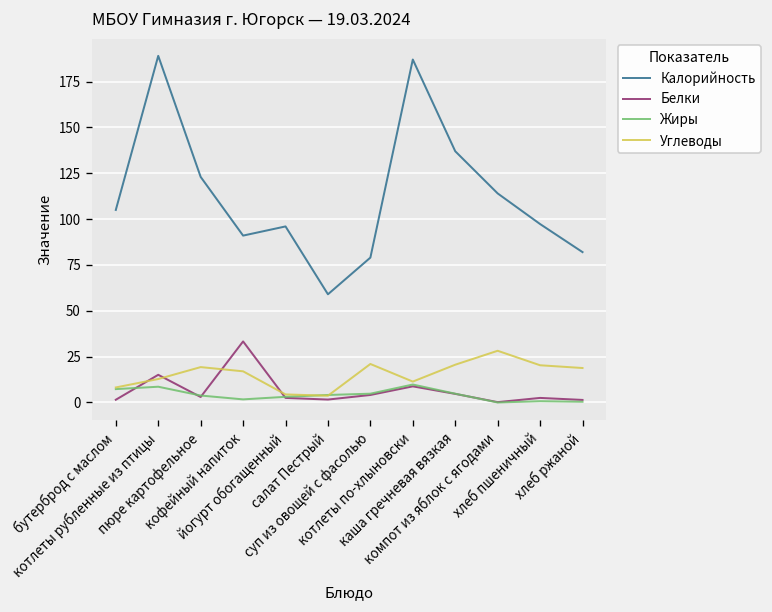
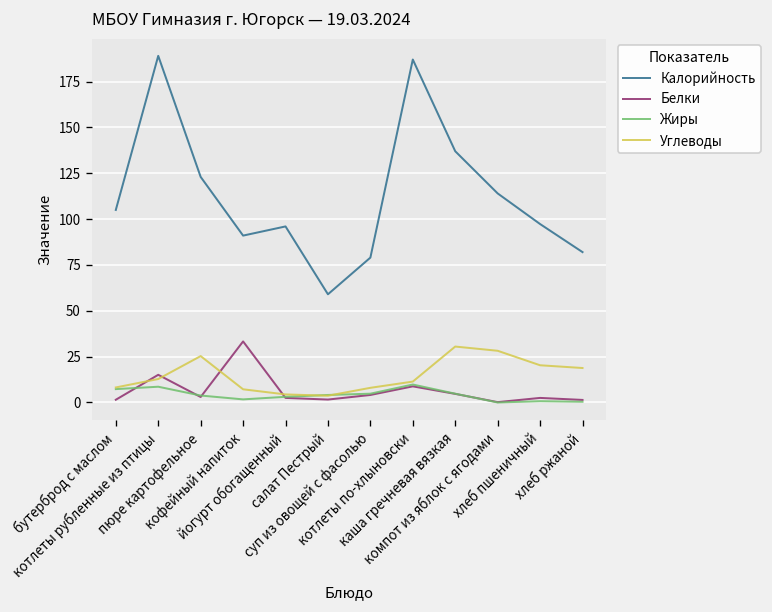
  {
    "Калорийность": {
      "бутерброд с маслом": 105,
      "котлеты рубленные из птицы": 189,
      "пюре картофельное": 123,
      "кофейный напиток": 91,
      "йогурт обогащенный": 96,
      "салат Пестрый": 59,
      "суп из овощей с фасолью": 79,
      "котлеты по-хлыновски": 187,
      "каша гречневая вязкая": 137,
      "компот из яблок с ягодами": 114,
      "хлеб пшеничный": 97,
      "хлеб ржаной": 82
    },
    "Белки": {
      "бутерброд с маслом": 2,
      "котлеты рубленные из птицы": 15,
      "кофейный напиток": 33,
      "салат Пестрый": 2,
      "хлеб пшеничный": 3
    },
    "Жиры": {
      "котлеты рубленные из птицы": 9,
      "кофейный напиток": 2,
      "хлеб пшеничный": 1
    },
    "Углеводы": {
      "котлеты рубленные из птицы": 13,
-     "пюре картофельное": 19,
-     "кофейный напиток": 17,
-     "суп из овощей с фасолью": 21,
-     "каша гречневая вязкая": 21,
+     "пюре картофельное": 25,
+     "кофейный напиток": 7,
+     "суп из овощей с фасолью": 8,
+     "каша гречневая вязкая": 31,
      "компот из яблок с ягодами": 28,
      "хлеб пшеничный": 20,
      "хлеб ржаной": 19
    }
  }
